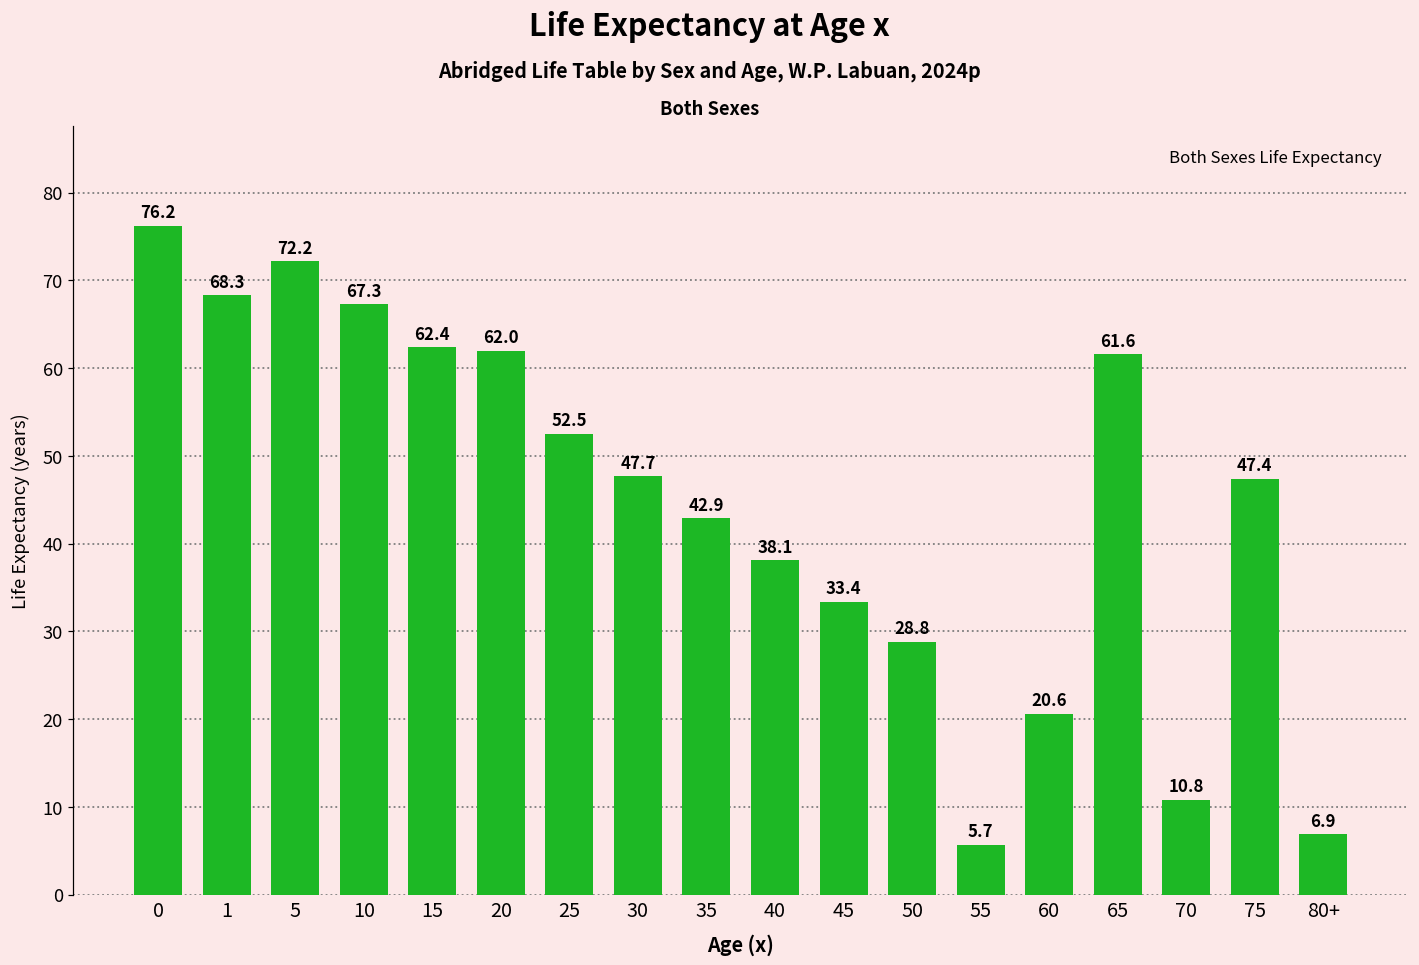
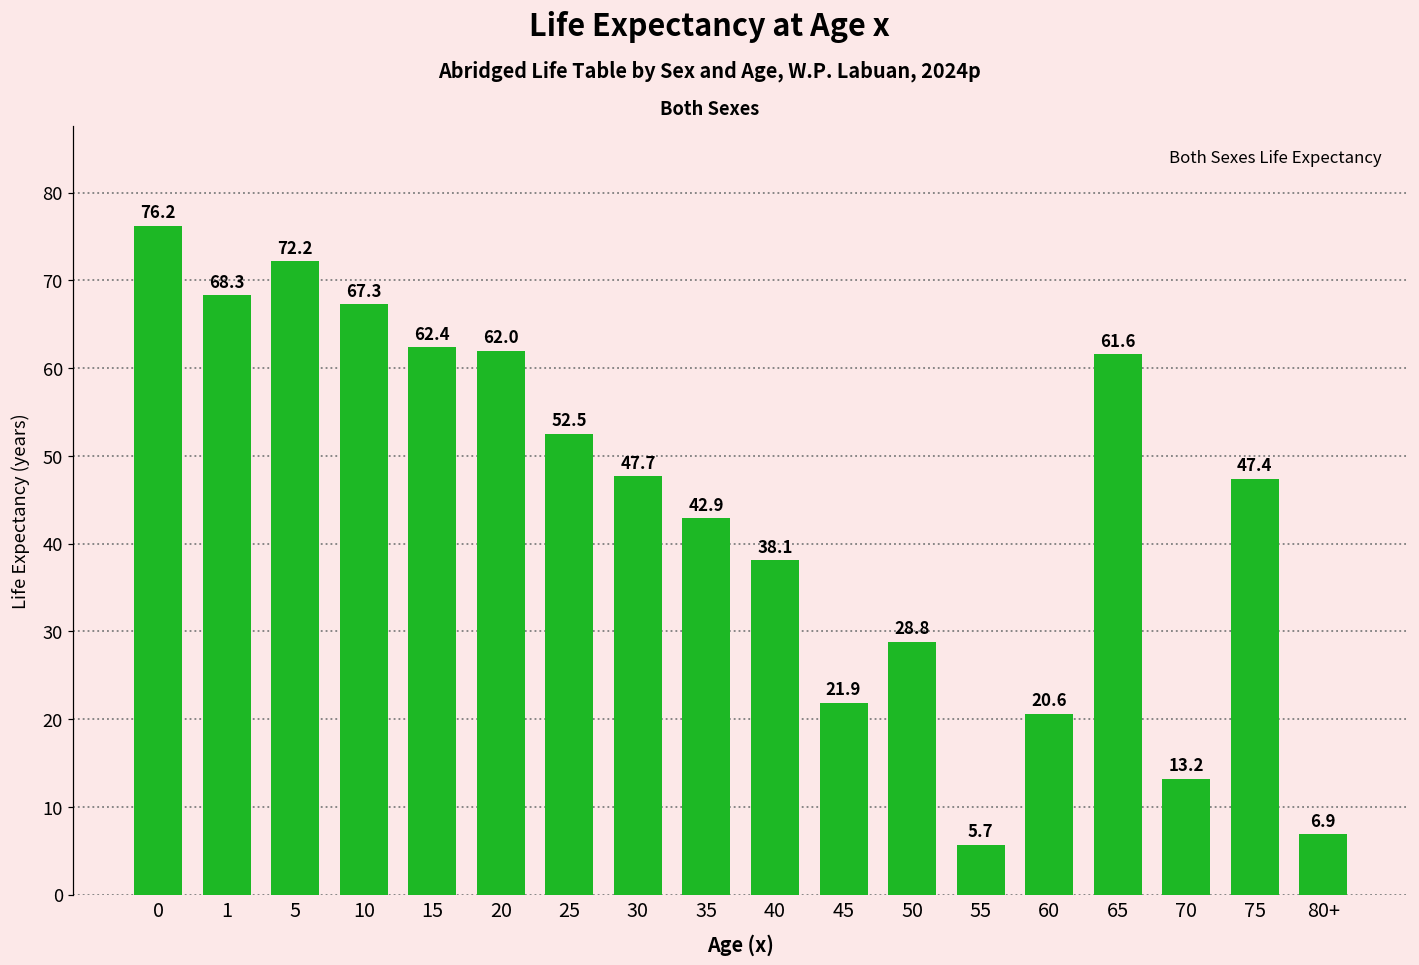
  {
    "0": 76.2,
    "1": 68.3,
    "5": 72.2,
    "10": 67.3,
    "15": 62.4,
    "20": 62.0,
    "25": 52.5,
    "30": 47.7,
    "35": 42.9,
    "40": 38.1,
-   "45": 33.4,
+   "45": 21.9,
    "50": 28.8,
    "55": 5.7,
    "60": 20.6,
    "65": 61.6,
-   "70": 10.8,
+   "70": 13.2,
    "75": 47.4,
    "80+": 6.9
  }
